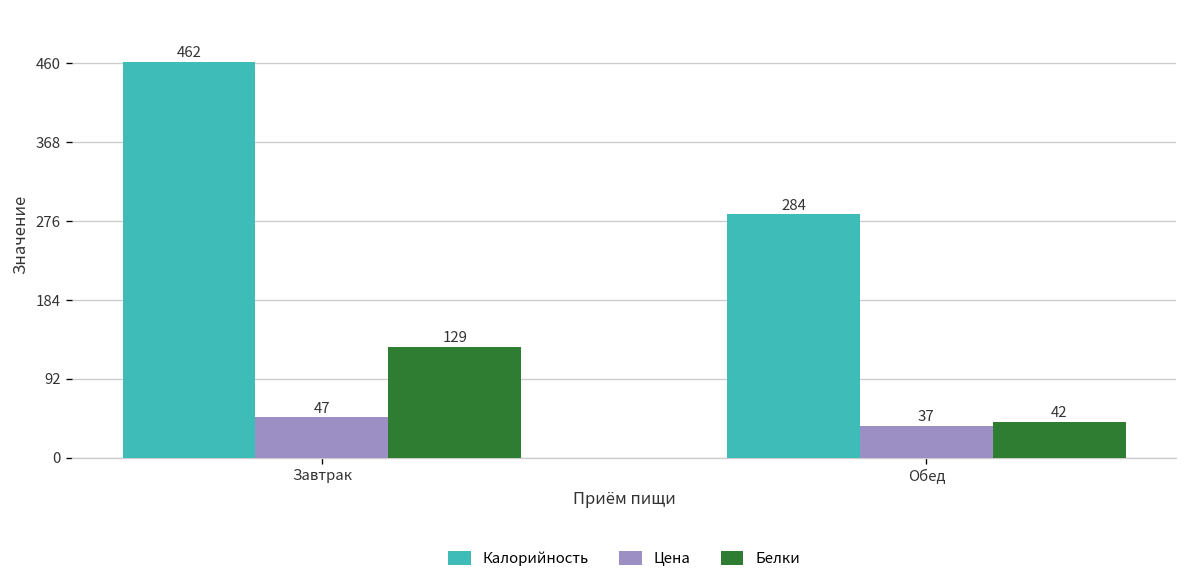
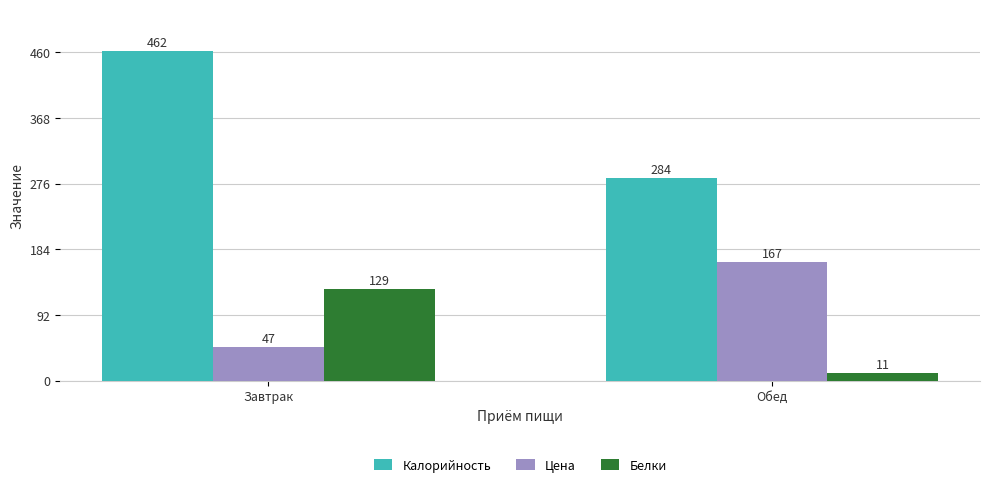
  {
    "Калорийность": {
      "Завтрак": 462,
      "Обед": 284
    },
    "Цена": {
      "Завтрак": 47,
-     "Обед": 37
+     "Обед": 167
    },
    "Белки": {
      "Завтрак": 129,
-     "Обед": 42
+     "Обед": 11
    }
  }
